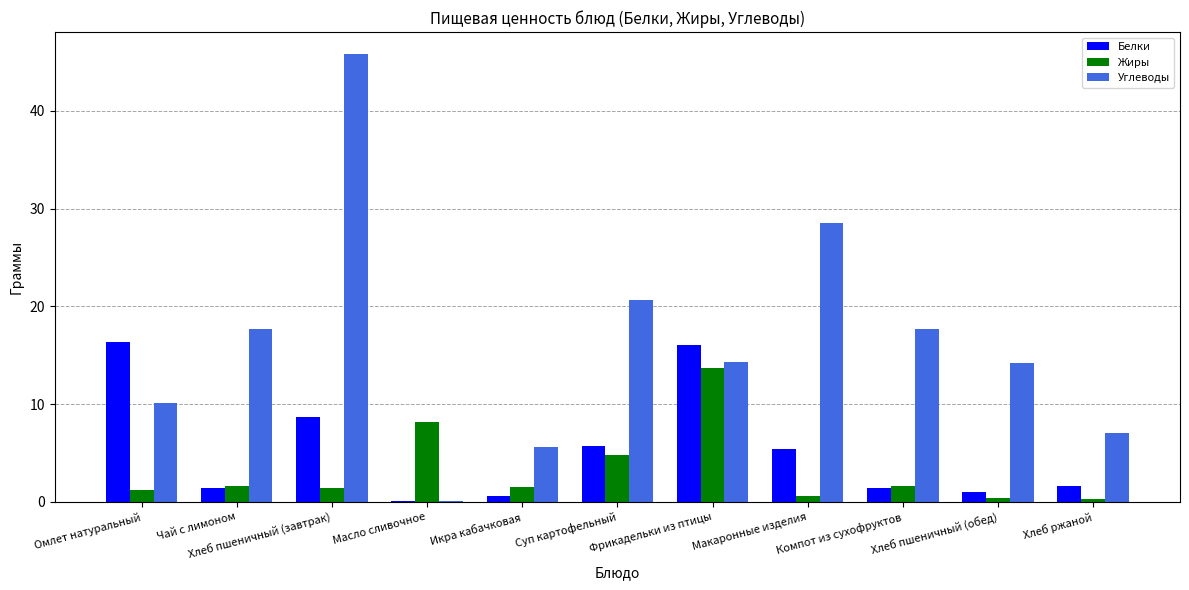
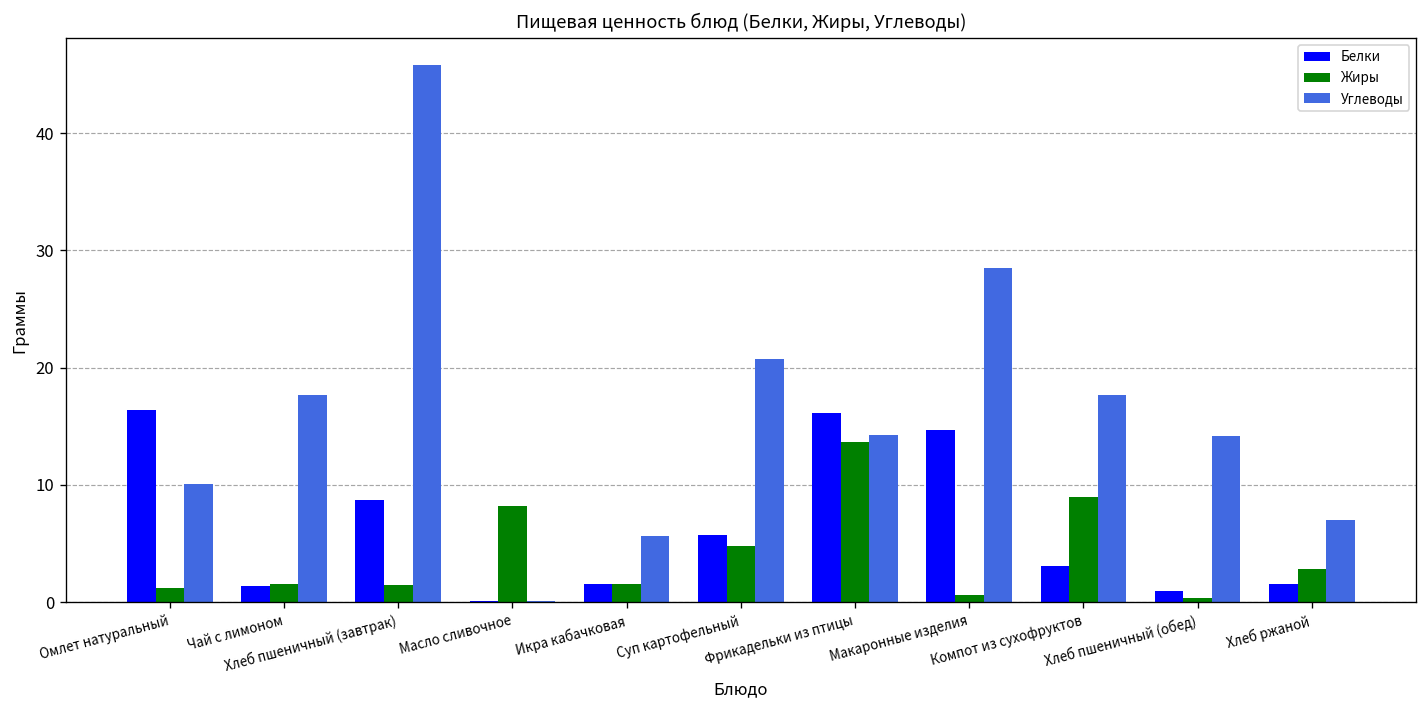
  {
    "Белки": {
      "Омлет натуральный": 16,
      "Чай с лимоном": 1,
      "Хлеб пшеничный (завтрак)": 9,
-     "Икра кабачковая": 1,
+     "Икра кабачковая": 2,
      "Суп картофельный": 6,
      "Фрикадельки из птицы": 16,
-     "Макаронные изделия": 5,
-     "Компот из сухофруктов": 1,
+     "Макаронные изделия": 15,
+     "Компот из сухофруктов": 3,
      "Хлеб пшеничный (обед)": 1,
      "Хлеб ржаной": 2
    },
    "Жиры": {
      "Омлет натуральный": 1,
      "Чай с лимоном": 2,
      "Хлеб пшеничный (завтрак)": 1,
      "Масло сливочное": 8,
      "Икра кабачковая": 2,
      "Суп картофельный": 5,
      "Фрикадельки из птицы": 14,
      "Макаронные изделия": 1,
-     "Компот из сухофруктов": 2,
+     "Компот из сухофруктов": 9,
      "Хлеб пшеничный (обед)": 0,
-     "Хлеб ржаной": 0
+     "Хлеб ржаной": 3
    },
    "Углеводы": {
      "Омлет натуральный": 10,
      "Чай с лимоном": 18,
      "Хлеб пшеничный (завтрак)": 46,
      "Икра кабачковая": 6,
      "Суп картофельный": 21,
      "Фрикадельки из птицы": 14,
      "Макаронные изделия": 29,
      "Компот из сухофруктов": 18,
      "Хлеб пшеничный (обед)": 14,
      "Хлеб ржаной": 7
    }
  }
